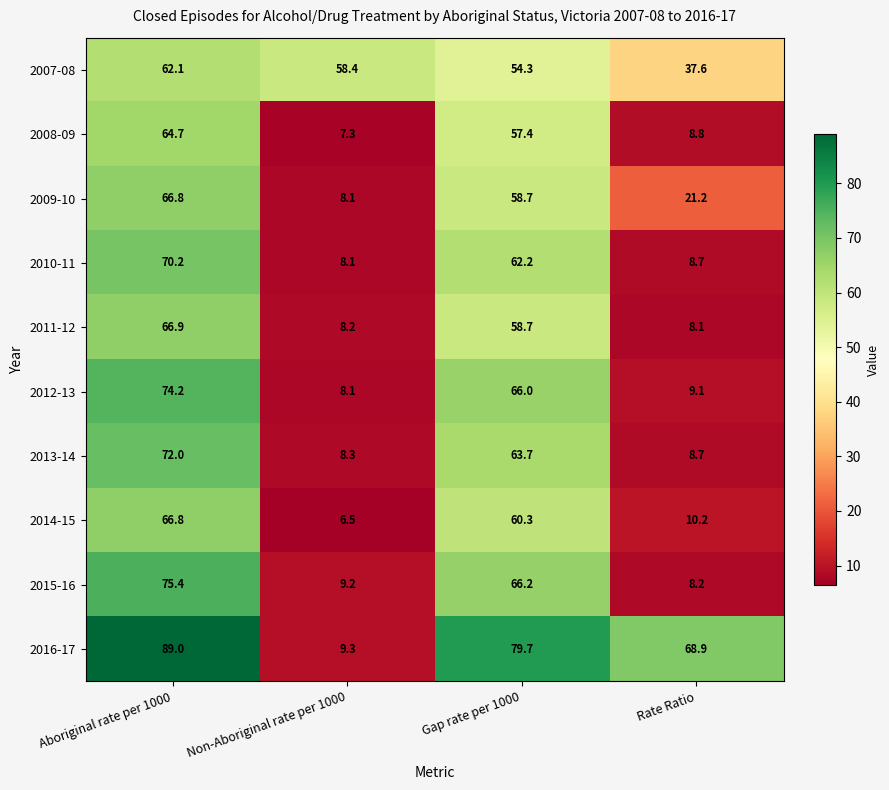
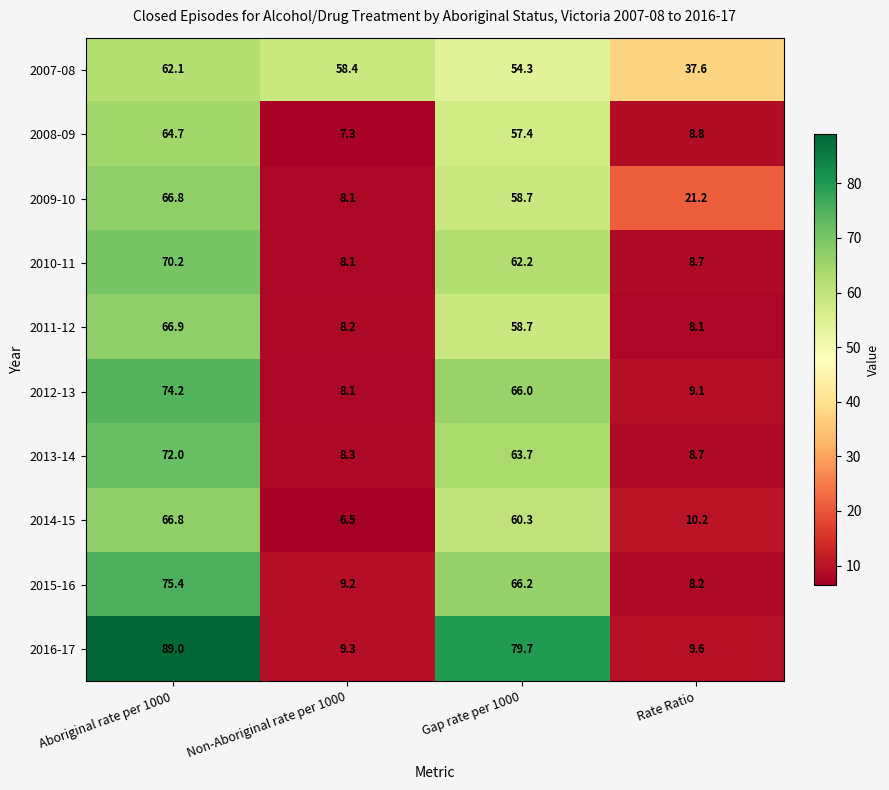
  {
    "2007-08": {
      "Aboriginal rate per 1000": 62.1,
      "Non-Aboriginal rate per 1000": 58.4,
      "Gap rate per 1000": 54.3,
      "Rate Ratio": 37.6
    },
    "2008-09": {
      "Aboriginal rate per 1000": 64.7,
      "Non-Aboriginal rate per 1000": 7.3,
      "Gap rate per 1000": 57.4,
      "Rate Ratio": 8.8
    },
    "2009-10": {
      "Aboriginal rate per 1000": 66.8,
      "Non-Aboriginal rate per 1000": 8.1,
      "Gap rate per 1000": 58.7,
      "Rate Ratio": 21.2
    },
    "2010-11": {
      "Aboriginal rate per 1000": 70.2,
      "Non-Aboriginal rate per 1000": 8.1,
      "Gap rate per 1000": 62.2,
      "Rate Ratio": 8.7
    },
    "2011-12": {
      "Aboriginal rate per 1000": 66.9,
      "Non-Aboriginal rate per 1000": 8.2,
      "Gap rate per 1000": 58.7,
      "Rate Ratio": 8.1
    },
    "2012-13": {
      "Aboriginal rate per 1000": 74.2,
      "Non-Aboriginal rate per 1000": 8.1,
      "Gap rate per 1000": 66.0,
      "Rate Ratio": 9.1
    },
    "2013-14": {
      "Aboriginal rate per 1000": 72.0,
      "Non-Aboriginal rate per 1000": 8.3,
      "Gap rate per 1000": 63.7,
      "Rate Ratio": 8.7
    },
    "2014-15": {
      "Aboriginal rate per 1000": 66.8,
      "Non-Aboriginal rate per 1000": 6.5,
      "Gap rate per 1000": 60.3,
      "Rate Ratio": 10.2
    },
    "2015-16": {
      "Aboriginal rate per 1000": 75.4,
      "Non-Aboriginal rate per 1000": 9.2,
      "Gap rate per 1000": 66.2,
      "Rate Ratio": 8.2
    },
    "2016-17": {
      "Aboriginal rate per 1000": 89.0,
      "Non-Aboriginal rate per 1000": 9.3,
      "Gap rate per 1000": 79.7,
-     "Rate Ratio": 68.9
+     "Rate Ratio": 9.6
    }
  }
